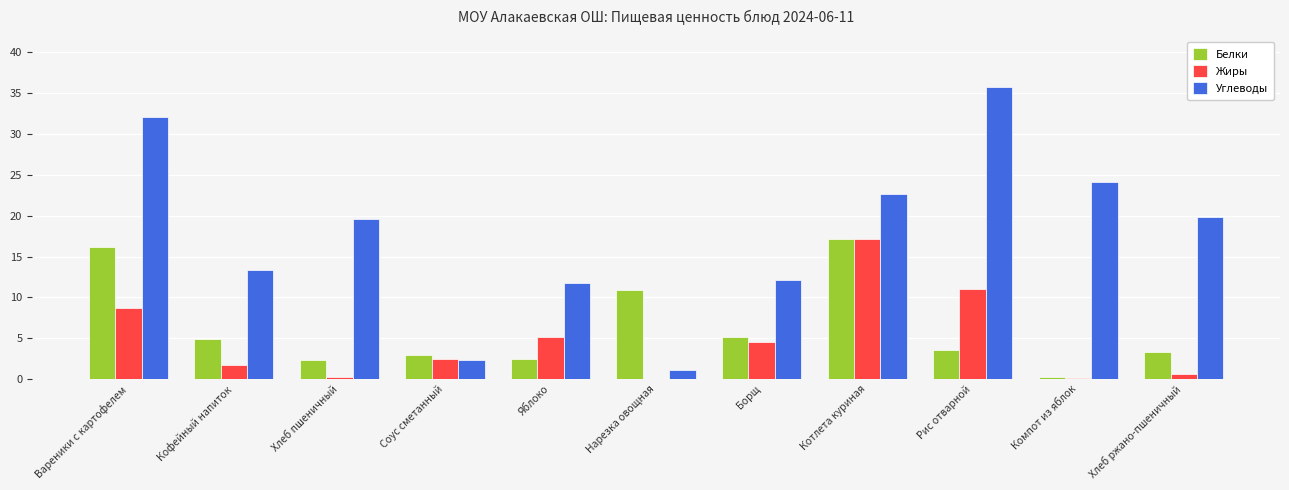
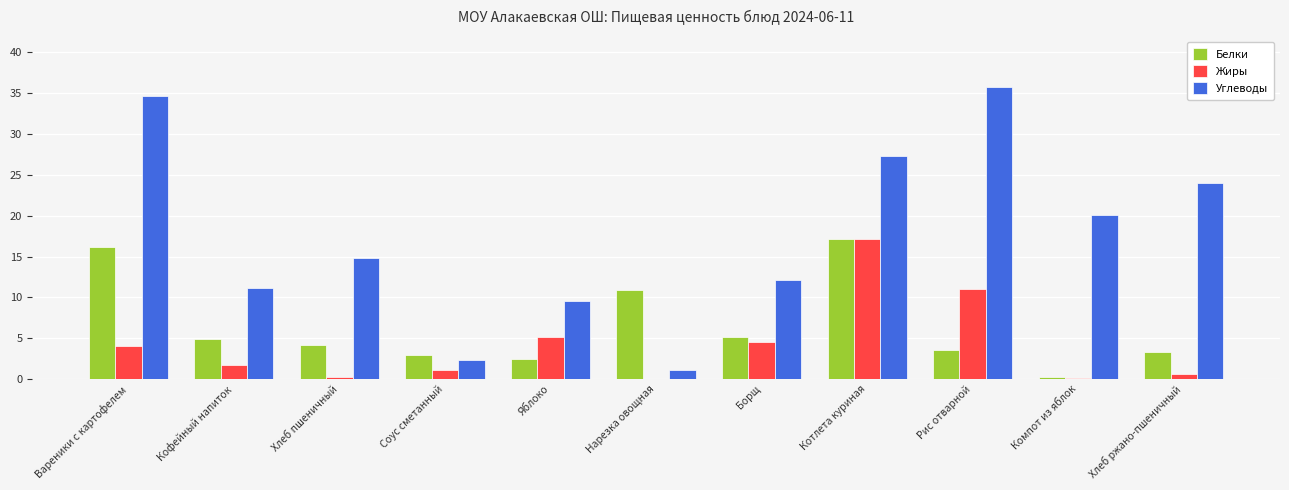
  {
    "Белки": {
      "Вареники с картофелем": 16,
      "Кофейный напиток": 5,
-     "Хлеб пшеничный": 2,
+     "Хлеб пшеничный": 4,
      "Соус сметанный": 3,
      "Яблоко": 3,
      "Нарезка овощная": 11,
      "Борщ": 5,
      "Котлета куриная": 17,
      "Рис отварной": 4,
      "Хлеб ржано-пшеничный": 3
    },
    "Жиры": {
-     "Вареники с картофелем": 9,
+     "Вареники с картофелем": 4,
      "Кофейный напиток": 2,
-     "Соус сметанный": 2,
+     "Соус сметанный": 1,
      "Яблоко": 5,
      "Нарезка овощная": 0,
      "Борщ": 5,
      "Котлета куриная": 17,
      "Рис отварной": 11,
      "Хлеб ржано-пшеничный": 1
    },
    "Углеводы": {
-     "Вареники с картофелем": 32,
-     "Кофейный напиток": 13,
-     "Хлеб пшеничный": 20,
+     "Вареники с картофелем": 35,
+     "Кофейный напиток": 11,
+     "Хлеб пшеничный": 15,
      "Соус сметанный": 2,
-     "Яблоко": 12,
+     "Яблоко": 10,
      "Нарезка овощная": 1,
      "Борщ": 12,
-     "Котлета куриная": 23,
+     "Котлета куриная": 27,
      "Рис отварной": 36,
-     "Компот из яблок": 24,
-     "Хлеб ржано-пшеничный": 20
+     "Компот из яблок": 20,
+     "Хлеб ржано-пшеничный": 24
    }
  }
